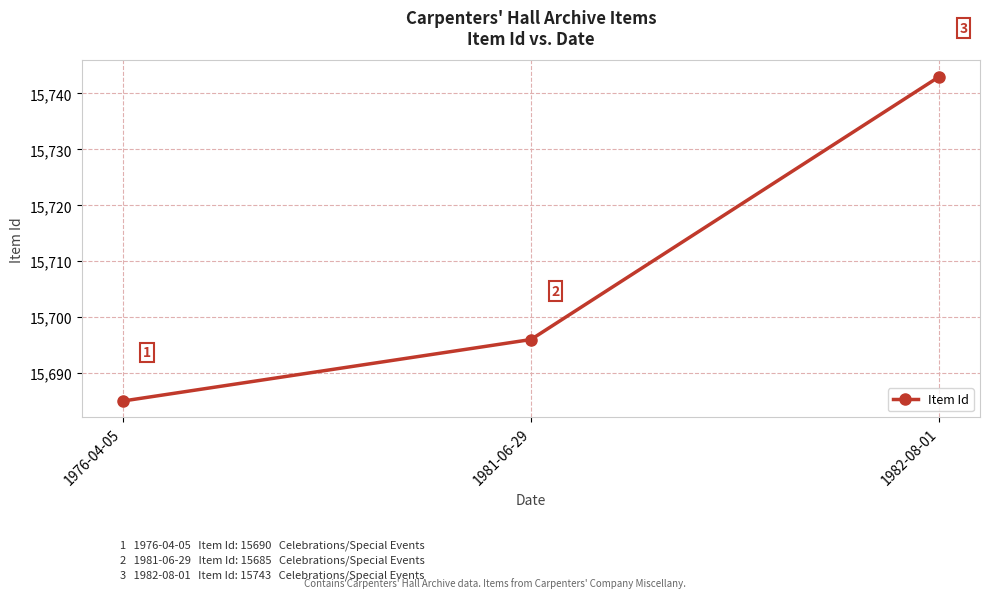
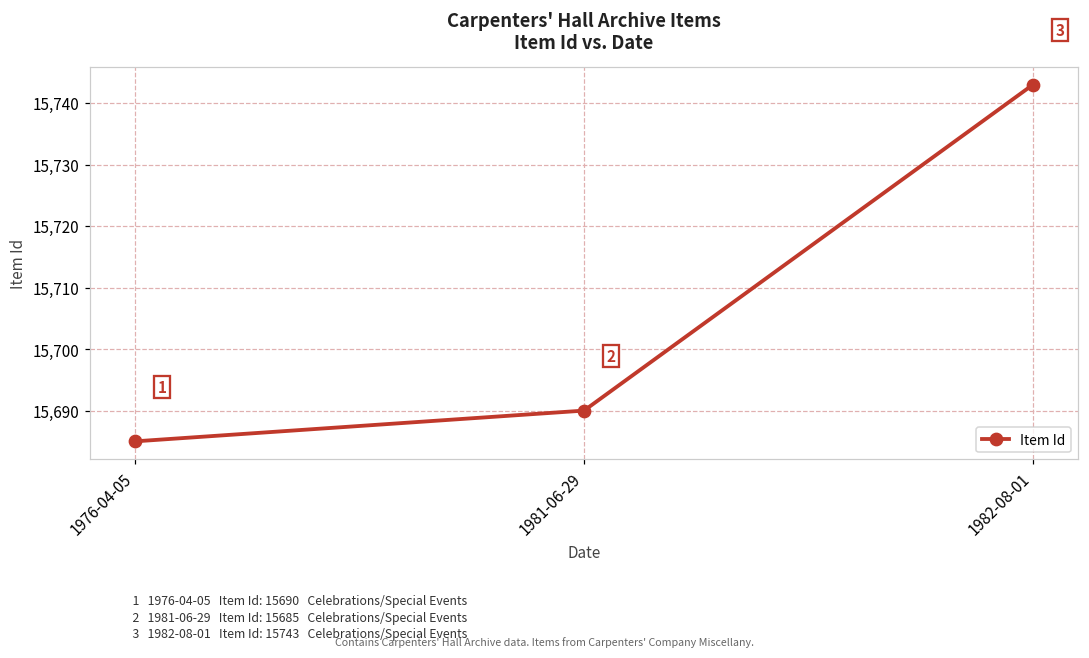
  {
    "1976-04-05": "15,685",
-   "1981-06-29": "15,696",
+   "1981-06-29": "15,690",
    "1982-08-01": "15,743"
  }
